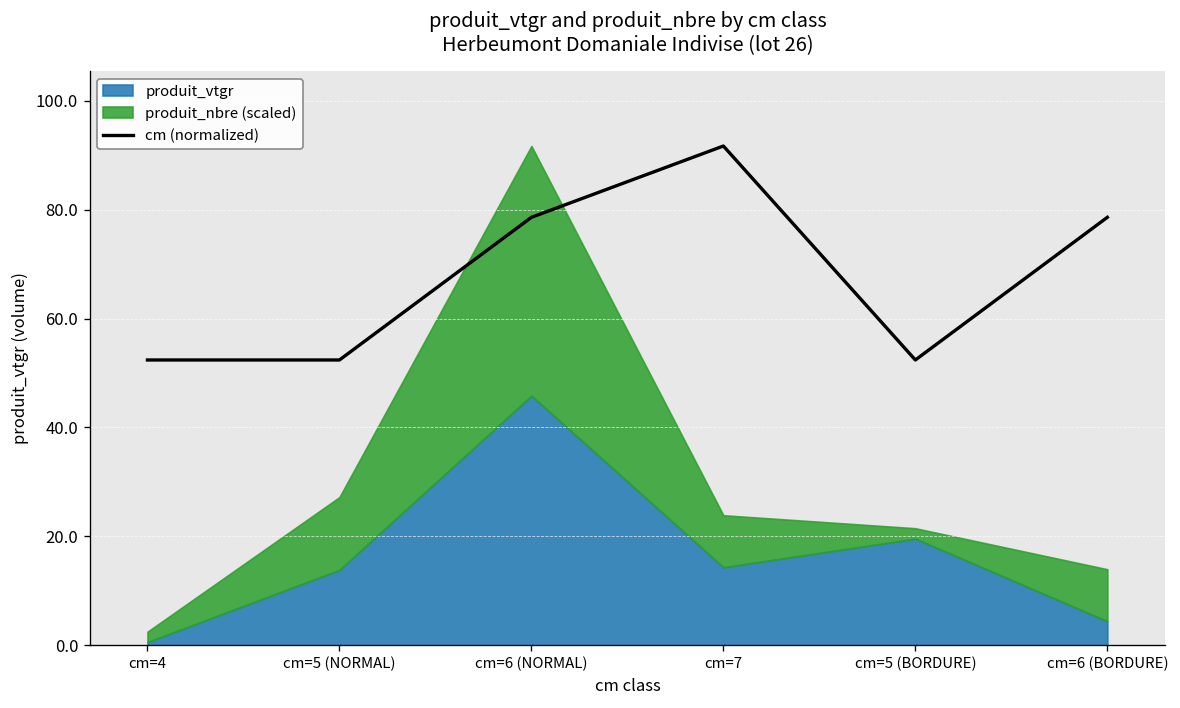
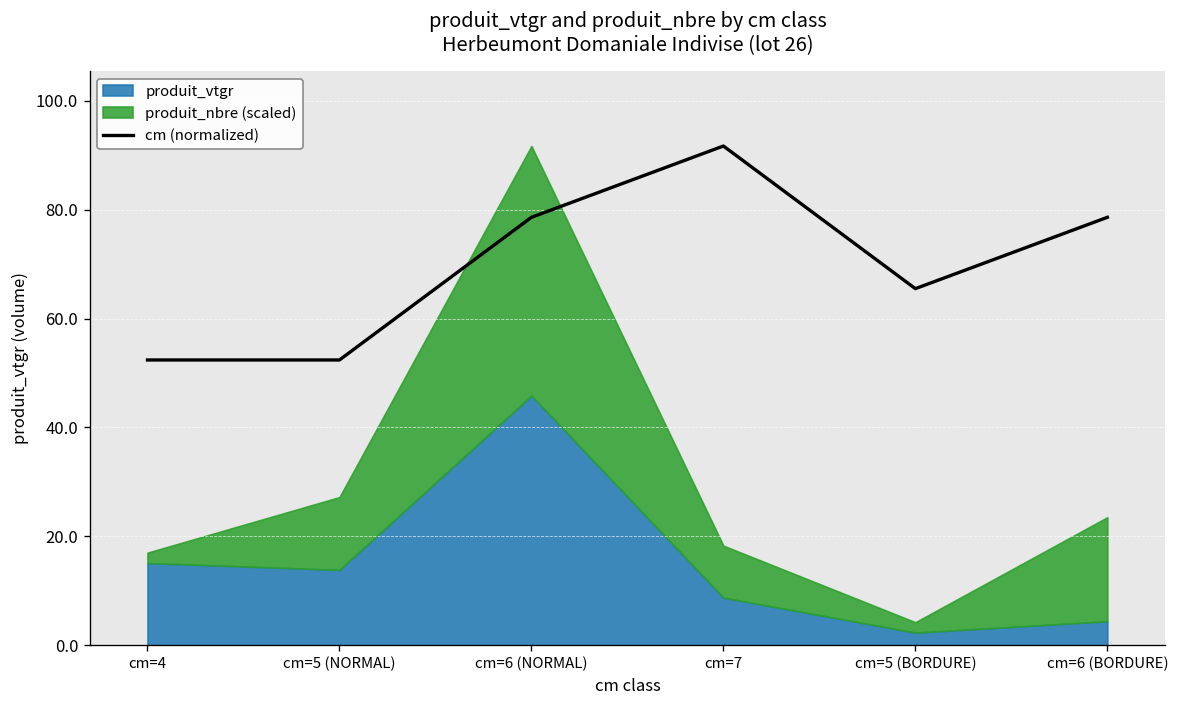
  {
    "produit_vtgr": {
-     "cm=4": 1,
+     "cm=4": 15,
      "cm=5 (NORMAL)": 14,
      "cm=6 (NORMAL)": 46,
-     "cm=7": 14,
-     "cm=5 (BORDURE)": 20,
+     "cm=7": 9,
+     "cm=5 (BORDURE)": 2,
      "cm=6 (BORDURE)": 4
    },
    "cm (normalized)": {
      "cm=4": 52,
      "cm=5 (NORMAL)": 52,
      "cm=6 (NORMAL)": 79,
      "cm=7": 92,
-     "cm=5 (BORDURE)": 52,
+     "cm=5 (BORDURE)": 65,
      "cm=6 (BORDURE)": 79
    },
    "produit_nbre (scaled)": {
      "cm=4": 2,
      "cm=5 (NORMAL)": 13,
      "cm=6 (NORMAL)": 46,
      "cm=7": 10,
      "cm=5 (BORDURE)": 2,
-     "cm=6 (BORDURE)": 10
+     "cm=6 (BORDURE)": 19
    }
  }
